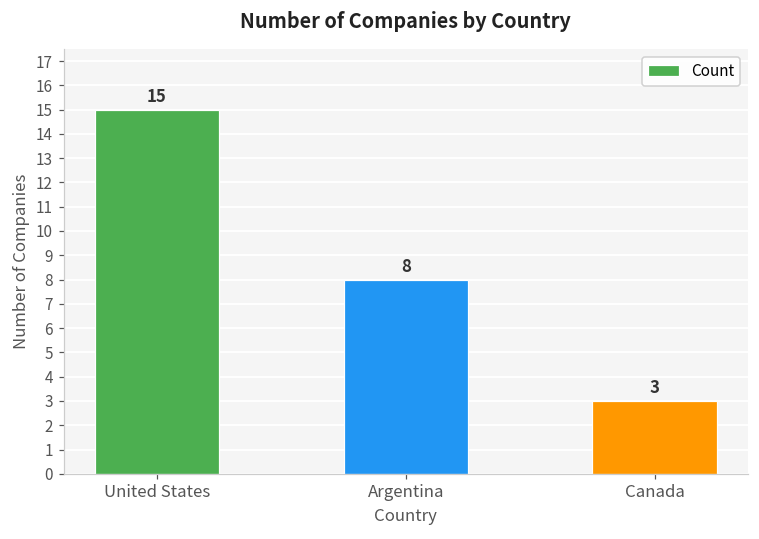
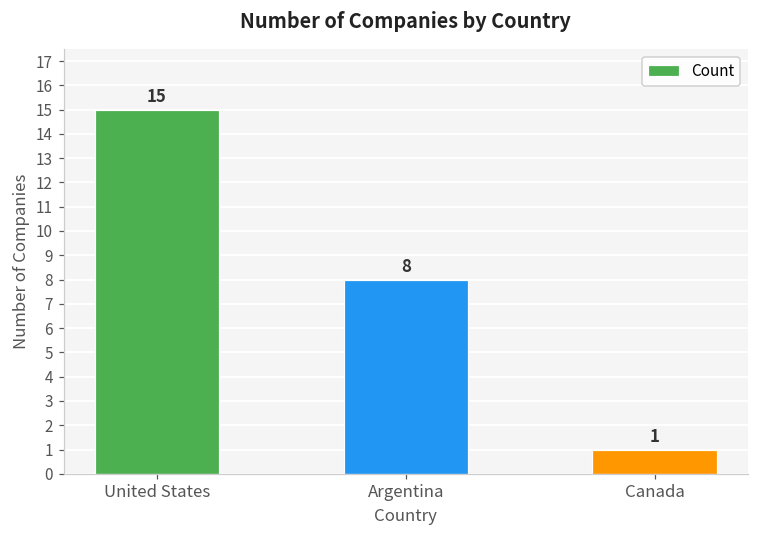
  {
    "United States": 15,
    "Argentina": 8,
-   "Canada": 3
+   "Canada": 1
  }
